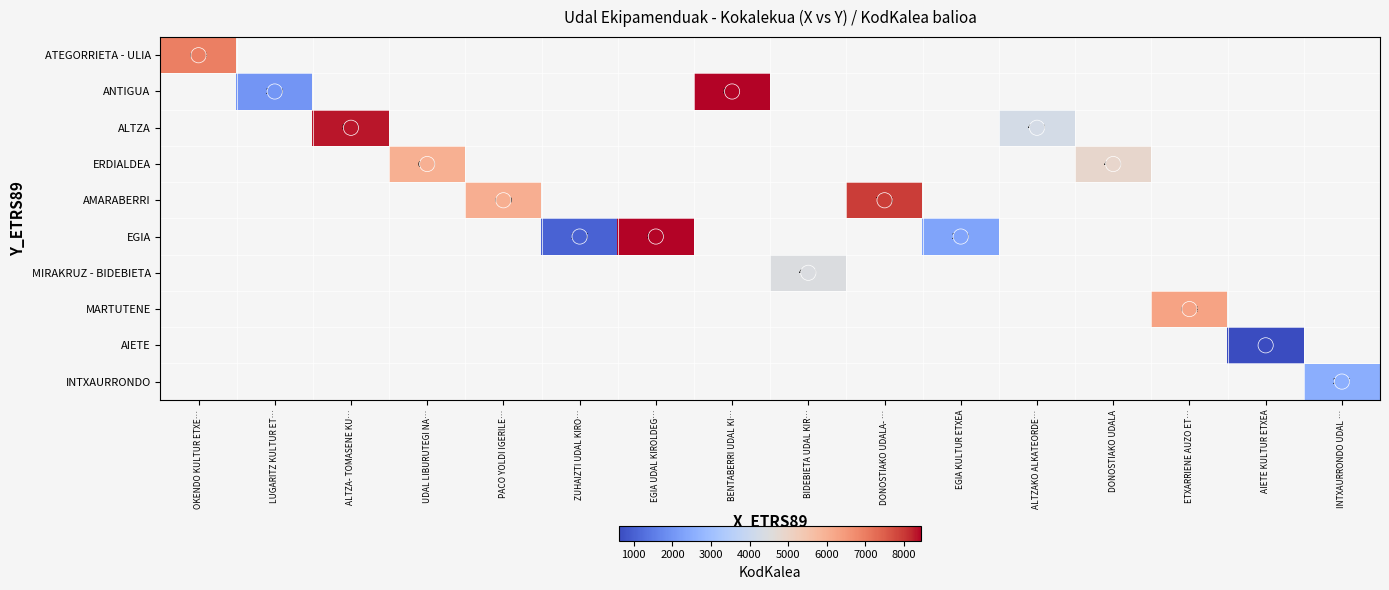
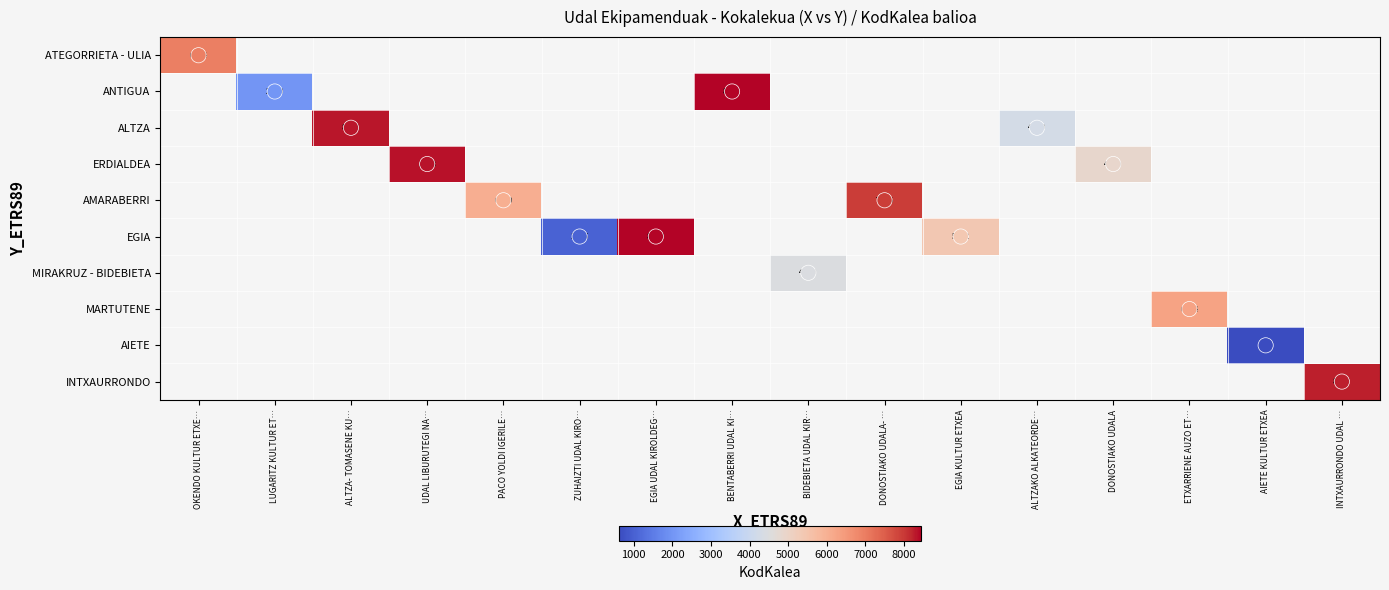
  {
    "ERDIALDEA": {
-     "UDAL LIBURUTEGI NA…": 6020
+     "UDAL LIBURUTEGI NA…": 8353
    },
    "EGIA": {
-     "EGIA KULTUR ETXEA": 2330
+     "EGIA KULTUR ETXEA": 5392
    },
    "INTXAURRONDO": {
-     "INTXAURRONDO UDAL …": 2555
+     "INTXAURRONDO UDAL …": 8263
    }
  }
